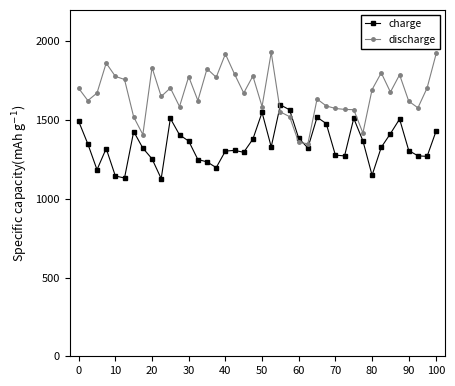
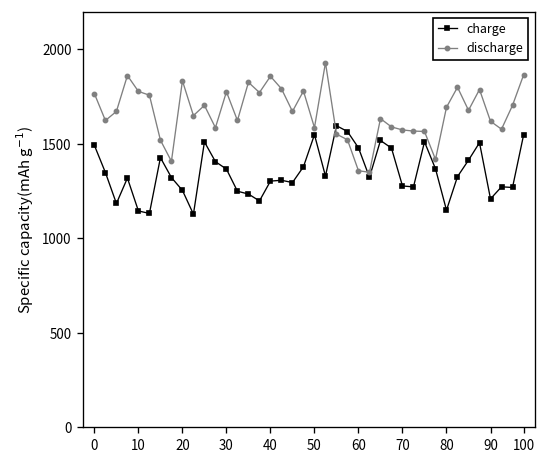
  {
    "charge": {
      "0": 1490,
      "20": 1250,
      "40": 1300,
      "50": 1550,
-     "60": 1380,
+     "60": 1480,
      "70": 1280,
      "80": 1150,
-     "90": 1310,
-     "100": 1430
+     "90": 1210,
+     "100": 1550
    },
    "discharge": {
-     "0": 1700,
+     "0": 1770,
      "20": 1830,
-     "40": 1920,
+     "40": 1860,
      "50": 1590,
      "60": 1360,
      "70": 1570,
      "80": 1690,
      "90": 1620,
-     "100": 1920
+     "100": 1860
    }
  }
